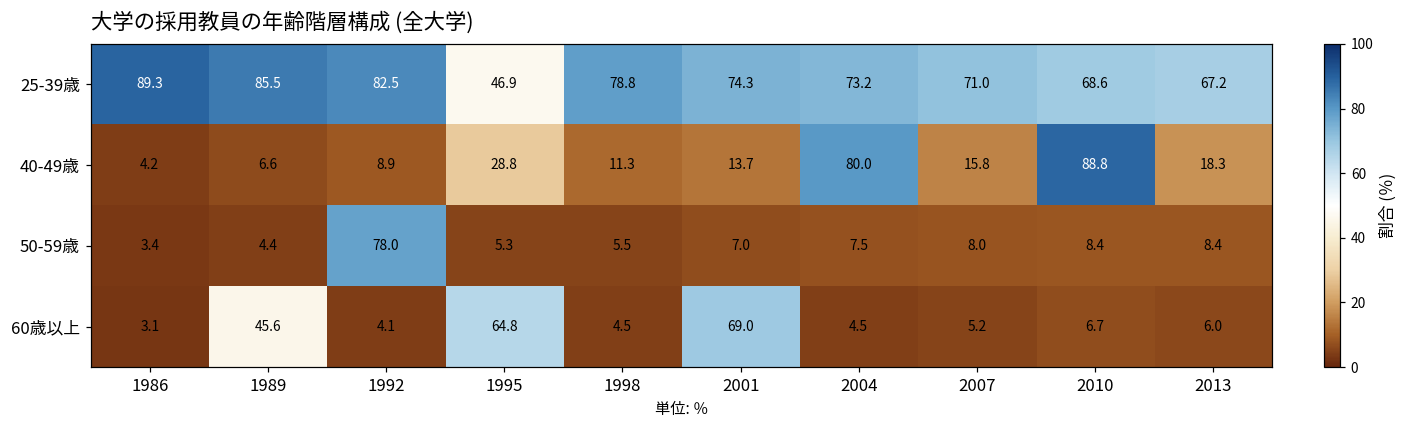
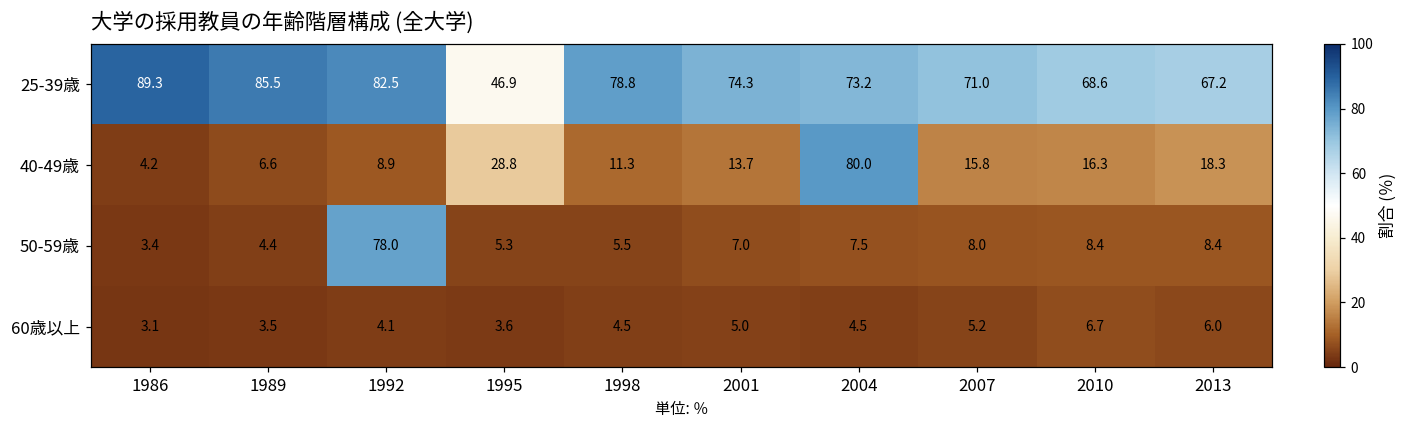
  {
    "25-39歳": {
      "1986": 89.3,
      "1989": 85.5,
      "1992": 82.5,
      "1995": 46.9,
      "1998": 78.8,
      "2001": 74.3,
      "2004": 73.2,
      "2007": 71.0,
      "2010": 68.6,
      "2013": 67.2
    },
    "40-49歳": {
      "1986": 4.2,
      "1989": 6.6,
      "1992": 8.9,
      "1995": 28.8,
      "1998": 11.3,
      "2001": 13.7,
      "2004": 80.0,
      "2007": 15.8,
-     "2010": 88.8,
+     "2010": 16.3,
      "2013": 18.3
    },
    "50-59歳": {
      "1986": 3.4,
      "1989": 4.4,
      "1992": 78.0,
      "1995": 5.3,
      "1998": 5.5,
      "2001": 7.0,
      "2004": 7.5,
      "2007": 8.0,
      "2010": 8.4,
      "2013": 8.4
    },
    "60歳以上": {
      "1986": 3.1,
-     "1989": 45.6,
+     "1989": 3.5,
      "1992": 4.1,
-     "1995": 64.8,
+     "1995": 3.6,
      "1998": 4.5,
-     "2001": 69.0,
+     "2001": 5.0,
      "2004": 4.5,
      "2007": 5.2,
      "2010": 6.7,
      "2013": 6.0
    }
  }
